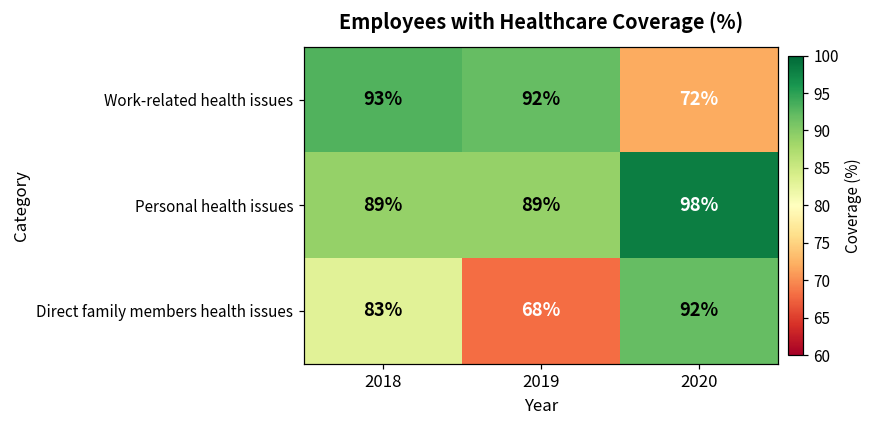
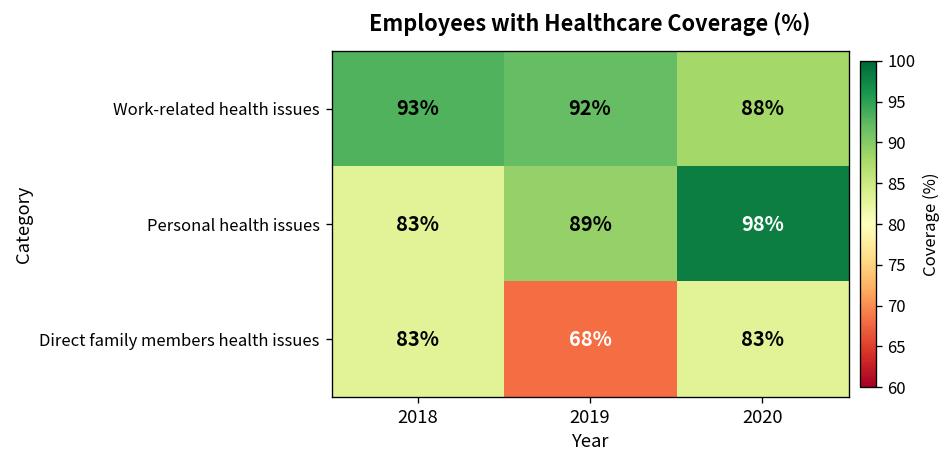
  {
    "Work-related health issues": {
      "2018": "93%",
      "2019": "92%",
-     "2020": "72%"
+     "2020": "88%"
    },
    "Personal health issues": {
-     "2018": "89%",
+     "2018": "83%",
      "2019": "89%",
      "2020": "98%"
    },
    "Direct family members health issues": {
      "2018": "83%",
      "2019": "68%",
-     "2020": "92%"
+     "2020": "83%"
    }
  }
